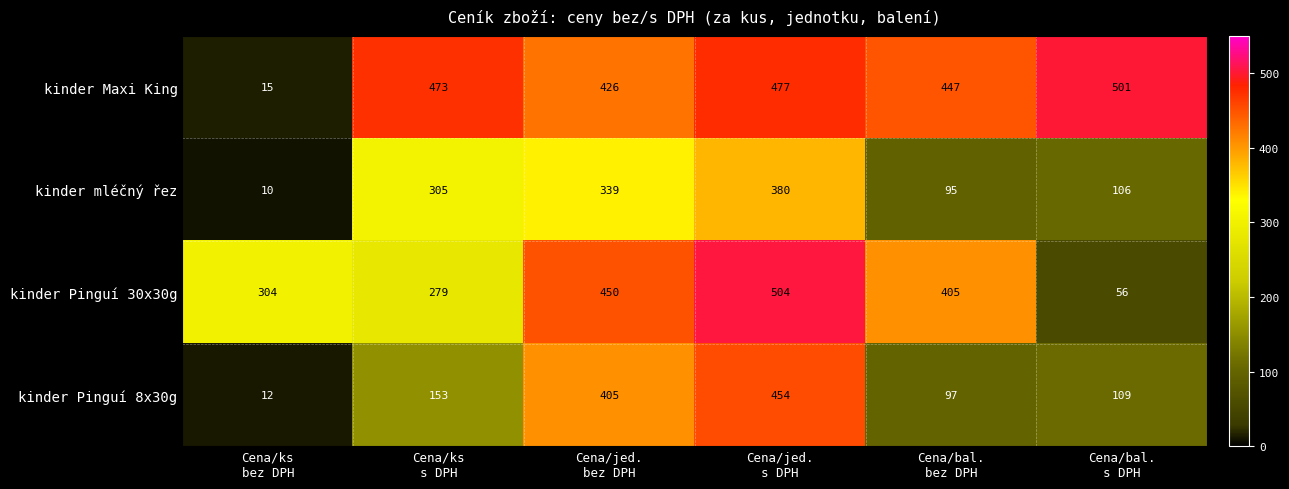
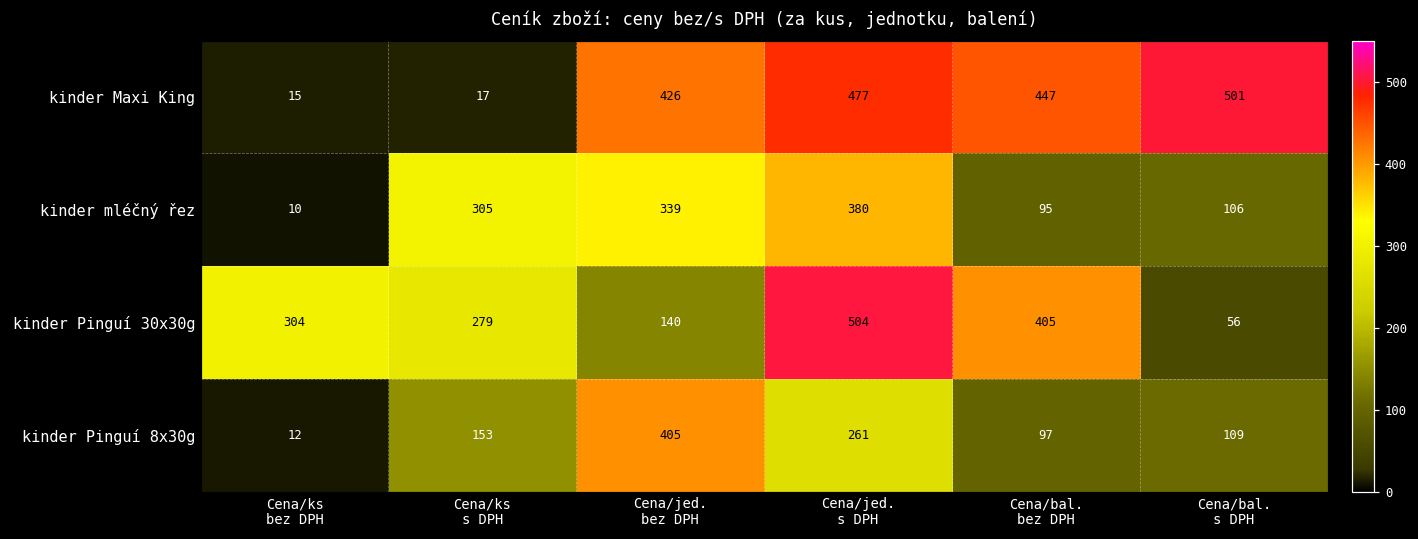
  {
    "kinder Maxi King": {
      "Cena/ks bez DPH": 15,
-     "Cena/ks s DPH": 473,
+     "Cena/ks s DPH": 17,
      "Cena/jed. bez DPH": 426,
      "Cena/jed. s DPH": 477,
      "Cena/bal. bez DPH": 447,
      "Cena/bal. s DPH": 501
    },
    "kinder mléčný řez": {
      "Cena/ks bez DPH": 10,
      "Cena/ks s DPH": 305,
      "Cena/jed. bez DPH": 339,
      "Cena/jed. s DPH": 380,
      "Cena/bal. bez DPH": 95,
      "Cena/bal. s DPH": 106
    },
    "kinder Pinguí 30x30g": {
      "Cena/ks bez DPH": 304,
      "Cena/ks s DPH": 279,
-     "Cena/jed. bez DPH": 450,
+     "Cena/jed. bez DPH": 140,
      "Cena/jed. s DPH": 504,
      "Cena/bal. bez DPH": 405,
      "Cena/bal. s DPH": 56
    },
    "kinder Pinguí 8x30g": {
      "Cena/ks bez DPH": 12,
      "Cena/ks s DPH": 153,
      "Cena/jed. bez DPH": 405,
-     "Cena/jed. s DPH": 454,
+     "Cena/jed. s DPH": 261,
      "Cena/bal. bez DPH": 97,
      "Cena/bal. s DPH": 109
    }
  }
